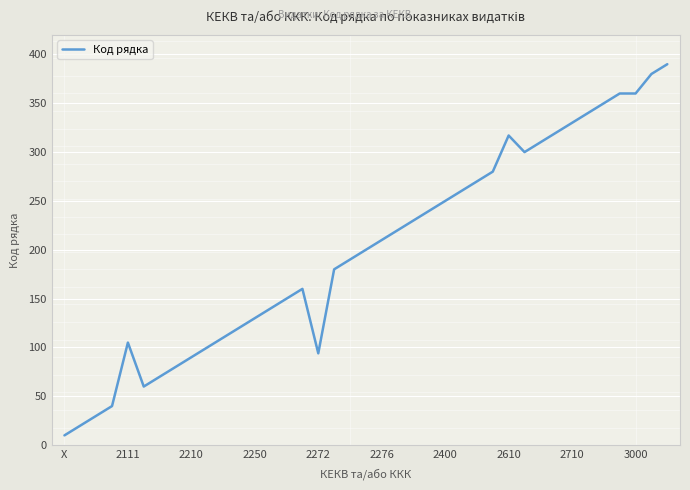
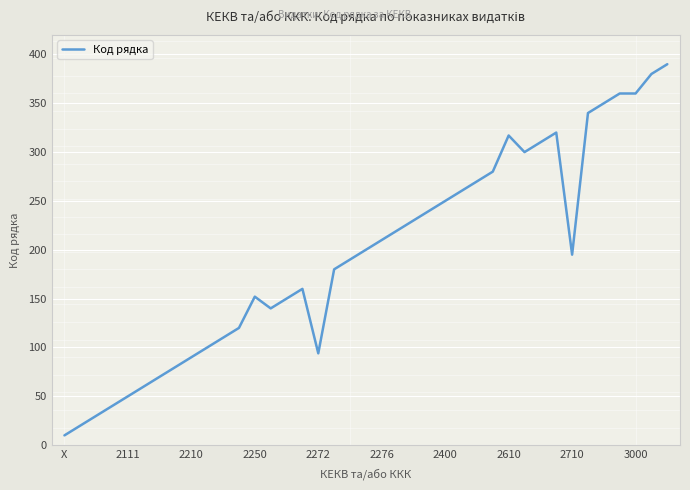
  {
    "X": 10,
-   "2111": 110,
+   "2111": 50,
    "2210": 90,
-   "2250": 130,
+   "2250": 150,
    "2272": 90,
    "2276": 210,
    "2400": 250,
    "2610": 320,
-   "2710": 330,
+   "2710": 200,
    "3000": 360
  }
